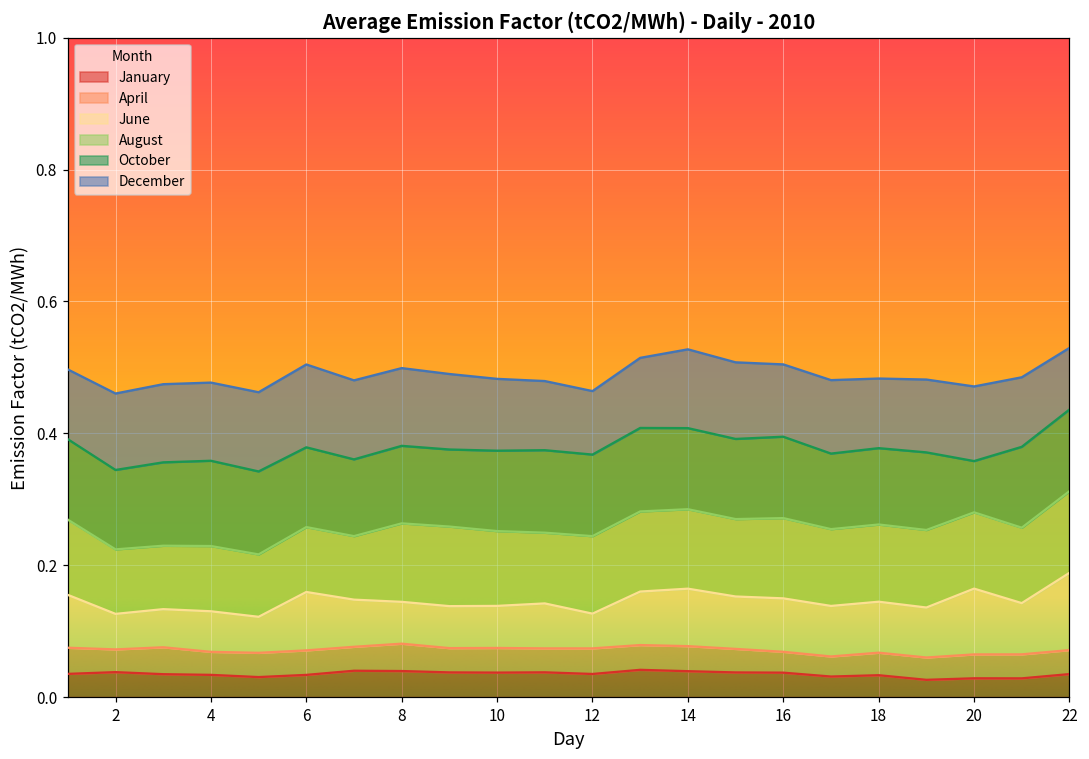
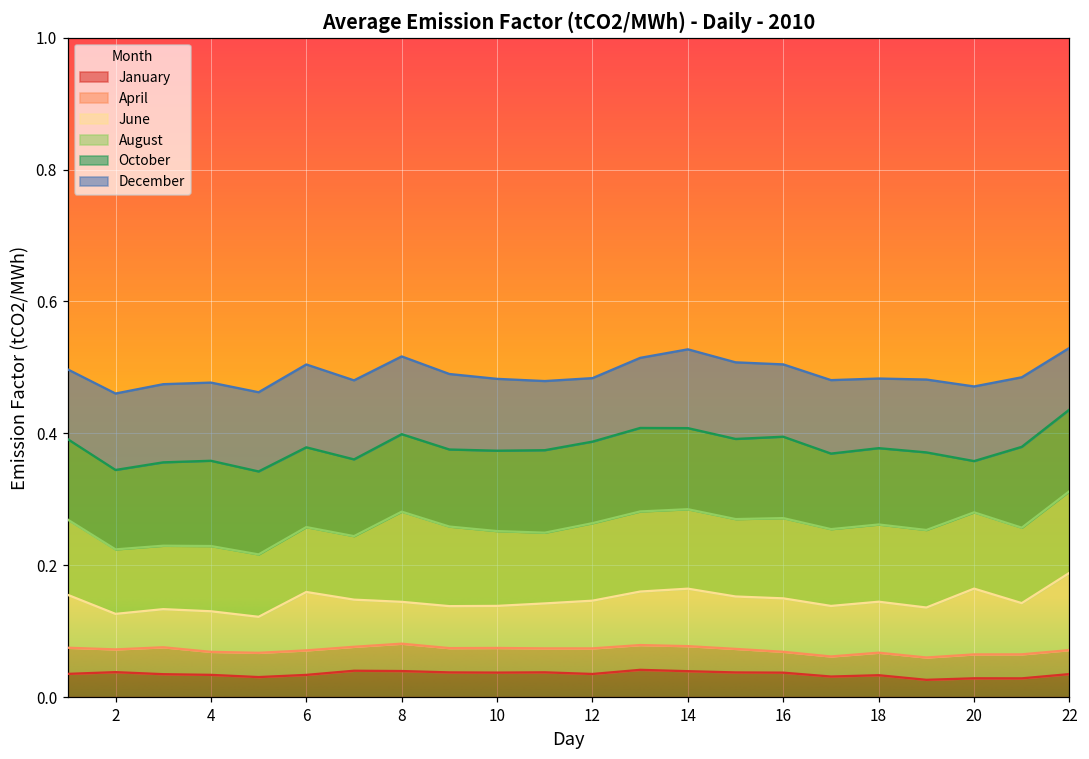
  {
    "January": {
      "2": 0.04,
      "4": 0.03,
      "6": 0.03,
      "8": 0.04,
      "10": 0.04,
      "12": 0.04,
      "14": 0.04,
      "16": 0.04,
      "18": 0.03,
      "20": 0.03,
      "22": 0.03
    },
    "April": {
      "2": 0.03,
      "4": 0.03,
      "6": 0.04,
      "8": 0.04,
      "10": 0.04,
      "12": 0.04,
      "14": 0.04,
      "16": 0.03,
      "18": 0.03,
      "20": 0.04,
      "22": 0.04
    },
    "June": {
      "2": 0.05,
      "4": 0.06,
      "6": 0.09,
      "8": 0.06,
      "10": 0.06,
-     "12": 0.05,
+     "12": 0.07,
      "14": 0.09,
      "16": 0.08,
      "18": 0.08,
      "20": 0.10,
      "22": 0.12
    },
    "August": {
      "2": 0.10,
      "4": 0.10,
      "6": 0.10,
-     "8": 0.12,
+     "8": 0.14,
      "10": 0.11,
      "12": 0.12,
      "14": 0.12,
      "16": 0.12,
      "18": 0.12,
      "20": 0.12,
      "22": 0.12
    },
    "October": {
      "2": 0.12,
      "4": 0.13,
      "6": 0.12,
      "8": 0.12,
      "10": 0.12,
      "12": 0.12,
      "14": 0.12,
      "16": 0.12,
      "18": 0.12,
      "20": 0.08,
      "22": 0.12
    },
    "December": {
      "2": 0.12,
      "4": 0.12,
      "6": 0.13,
      "8": 0.12,
      "10": 0.11,
      "12": 0.10,
      "14": 0.12,
      "16": 0.11,
      "18": 0.11,
      "20": 0.11,
      "22": 0.09
    }
  }
